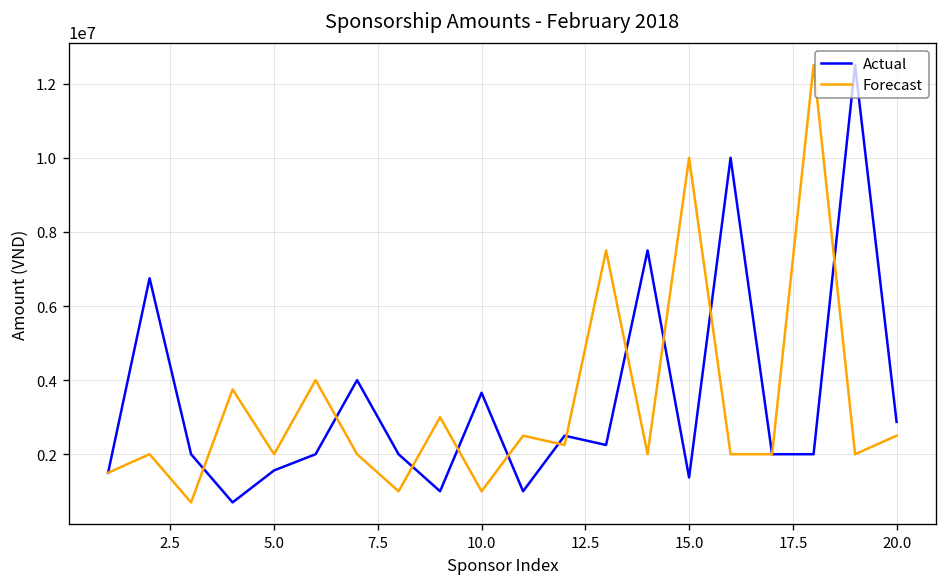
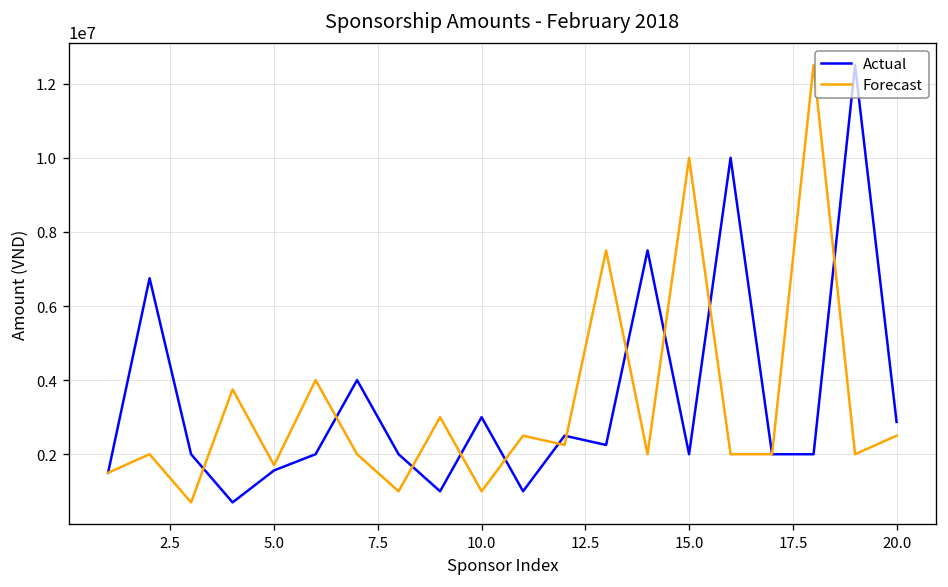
  {
    "Actual": {
      "5.0": 1600000,
-     "10.0": 3700000,
-     "15.0": 1400000,
+     "10.0": 3000000,
+     "15.0": 2000000,
      "20.0": 2900000
    },
    "Forecast": {
-     "5.0": 2000000,
+     "5.0": 1700000,
      "10.0": 1000000,
      "15.0": 10000000,
      "20.0": 2500000
    }
  }
